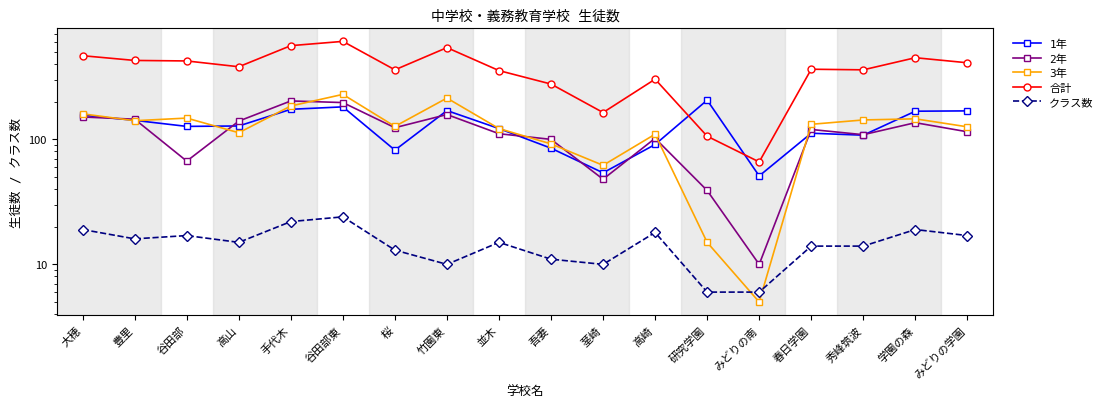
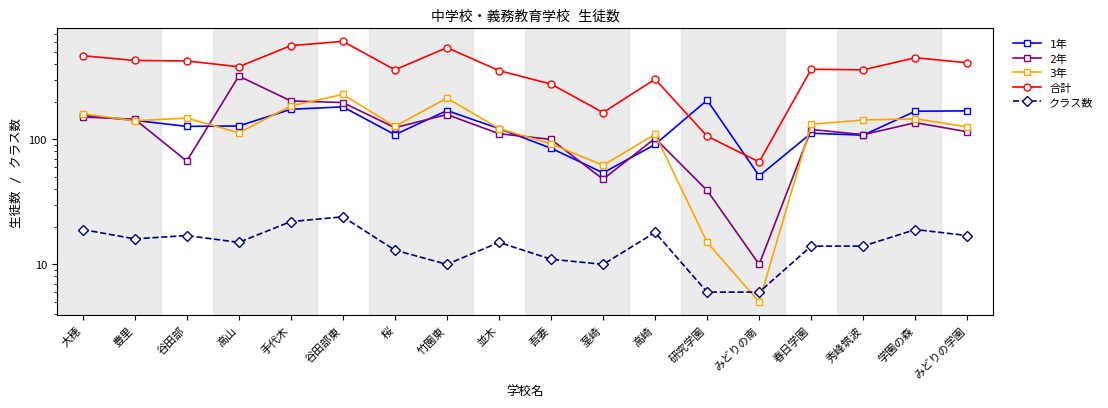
  {
    "1年": {
      "谷田部": 130,
      "高山": 130,
      "手代木": 170,
      "谷田部東": 180,
-     "桜": 80,
+     "桜": 110,
      "竹園東": 170,
      "吾妻": 90,
      "茎崎": 54,
      "高崎": 90,
      "研究学園": 210,
      "みどりの南": 51,
      "春日学園": 110,
      "学園の森": 170,
      "みどりの学園": 170
    },
    "2年": {
      "谷田部": 70,
-     "高山": 140,
+     "高山": 320,
      "手代木": 200,
      "谷田部東": 200,
      "竹園東": 160,
      "並木": 110,
      "吾妻": 100,
      "茎崎": 48,
      "高崎": 100,
      "研究学園": 39,
      "みどりの南": 10,
      "春日学園": 120,
      "学園の森": 140,
      "みどりの学園": 120
    },
    "3年": {
      "谷田部": 150,
      "高山": 110,
      "手代木": 190,
      "谷田部東": 230,
      "竹園東": 210,
      "吾妻": 90,
      "茎崎": 60,
      "高崎": 110,
      "研究学園": 15,
      "みどりの南": 5,
      "春日学園": 130,
      "秀峰筑波": 140,
      "学園の森": 150,
      "みどりの学園": 130
    },
    "合計": {
      "大穂": 470,
      "豊里": 430,
      "谷田部": 420,
      "高山": 380,
      "手代木": 600,
      "谷田部東": 600,
      "桜": 360,
      "竹園東": 540,
      "並木": 360,
      "吾妻": 280,
      "茎崎": 160,
      "高崎": 300,
      "研究学園": 110,
      "みどりの南": 70,
      "春日学園": 360,
      "秀峰筑波": 360,
      "学園の森": 450,
      "みどりの学園": 410
    },
    "クラス数": {
      "大穂": 19,
      "豊里": 16,
      "谷田部": 17,
      "高山": 15,
      "手代木": 22,
      "谷田部東": 24,
      "桜": 13,
      "竹園東": 10,
      "並木": 15,
      "吾妻": 11,
      "茎崎": 10,
      "高崎": 18,
      "研究学園": 6,
      "みどりの南": 6,
      "春日学園": 14,
      "秀峰筑波": 14,
      "学園の森": 19,
      "みどりの学園": 17
    }
  }
